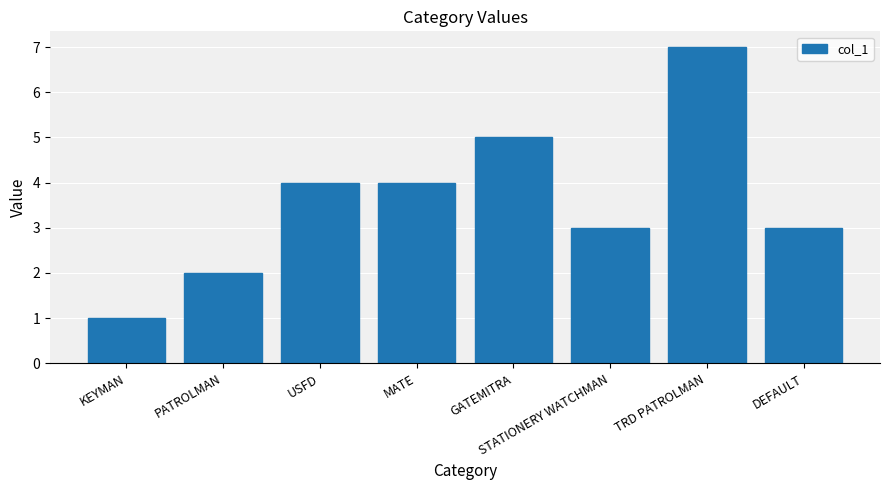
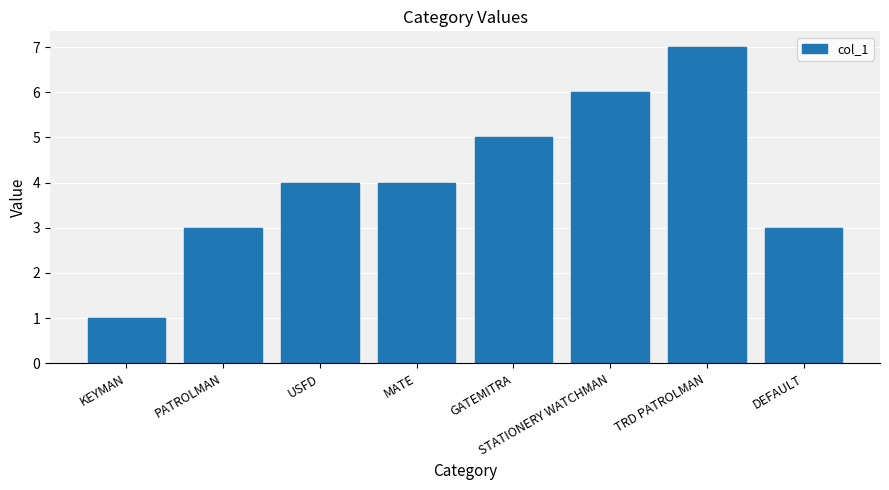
  {
    "KEYMAN": 1,
-   "PATROLMAN": 2,
+   "PATROLMAN": 3,
    "USFD": 4,
    "MATE": 4,
    "GATEMITRA": 5,
-   "STATIONERY WATCHMAN": 3,
+   "STATIONERY WATCHMAN": 6,
    "TRD PATROLMAN": 7,
    "DEFAULT": 3
  }
